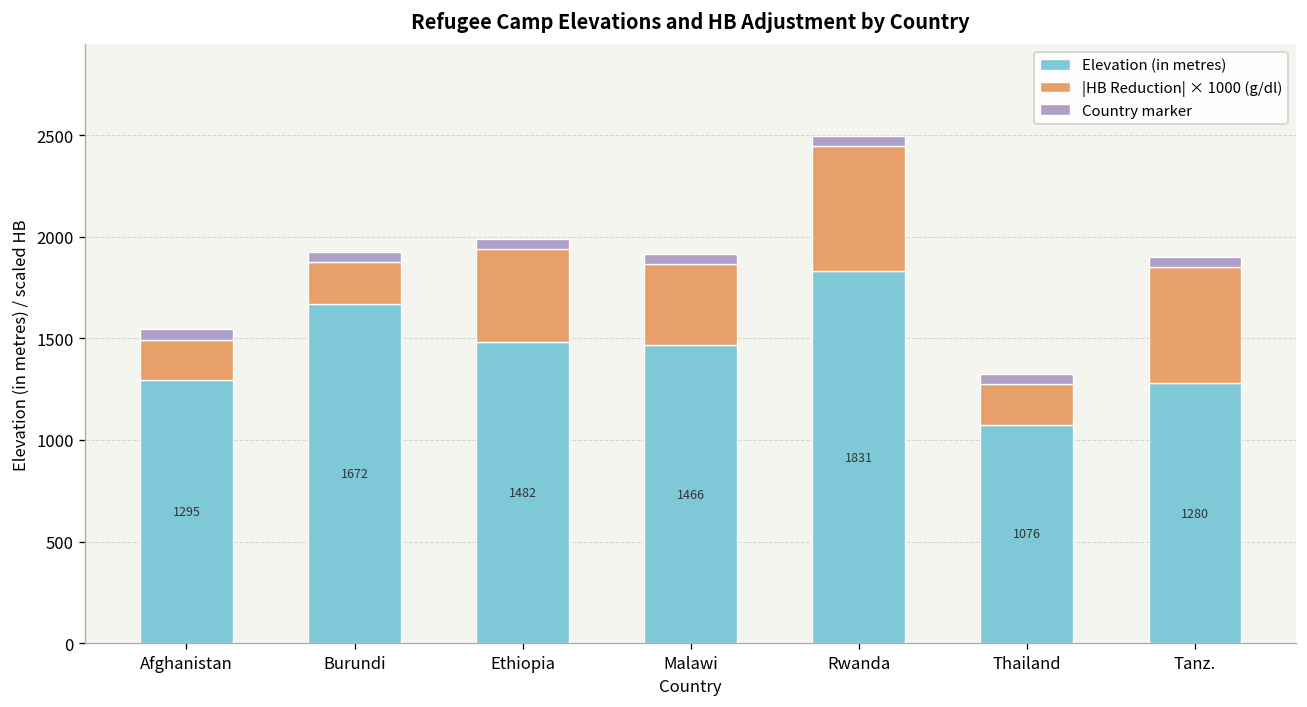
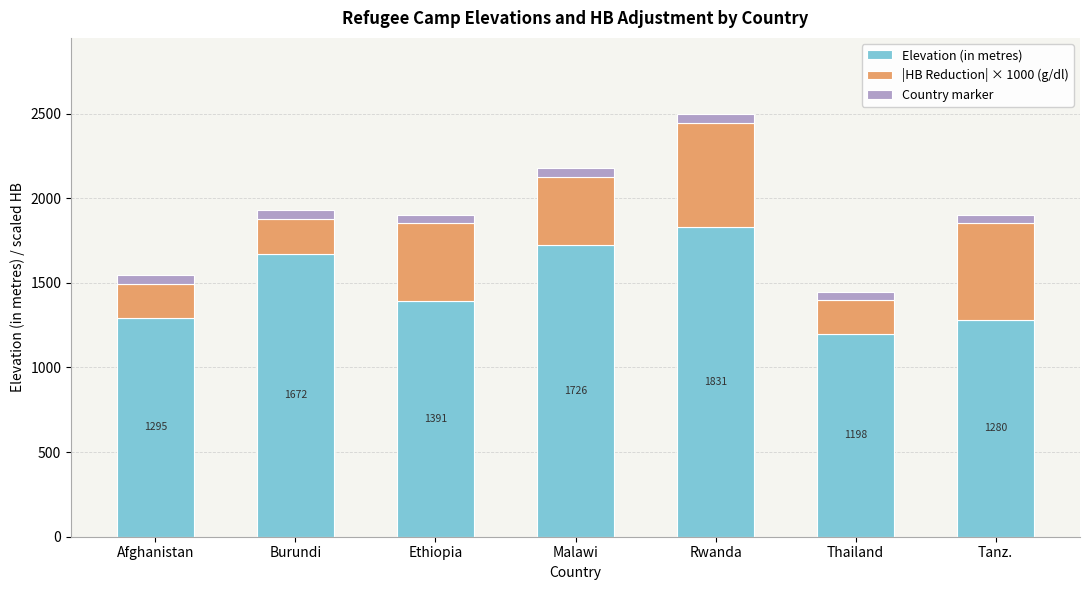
  {
    "Elevation (in metres)": {
      "Afghanistan": 1295,
      "Burundi": 1672,
-     "Ethiopia": 1482,
-     "Malawi": 1466,
+     "Ethiopia": 1391,
+     "Malawi": 1726,
      "Rwanda": 1831,
-     "Thailand": 1076,
+     "Thailand": 1198,
      "Tanz.": 1280
    },
    "|HB Reduction| × 1000 (g/dl)": {
      "Afghanistan": 200,
      "Burundi": 210,
      "Ethiopia": 460,
      "Malawi": 400,
      "Rwanda": 620,
      "Thailand": 200,
      "Tanz.": 570
    },
    "Country marker": {
      "Afghanistan": 50,
      "Burundi": 50,
      "Ethiopia": 50,
      "Malawi": 50,
      "Rwanda": 50,
      "Thailand": 50,
      "Tanz.": 50
    }
  }
